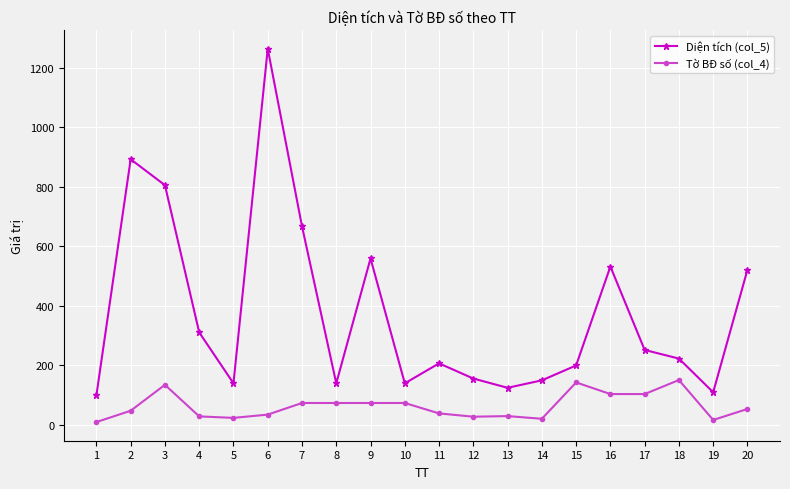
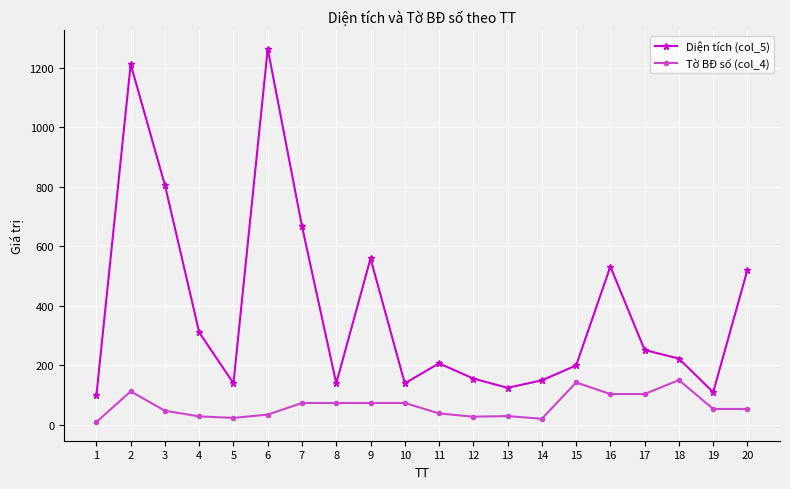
  {
    "Diện tích (col_5)": {
      "1": 100,
-     "2": 890,
+     "2": 1210,
      "3": 810,
      "4": 310,
      "5": 140,
      "6": 1260,
      "7": 670,
      "8": 140,
      "9": 560,
      "10": 140,
      "11": 210,
      "12": 160,
      "13": 130,
      "14": 150,
      "15": 200,
      "16": 530,
      "17": 250,
      "18": 220,
      "19": 110,
      "20": 520
    },
    "Tờ BĐ số (col_4)": {
      "1": 10,
-     "2": 50,
-     "3": 140,
+     "2": 110,
+     "3": 50,
      "4": 30,
      "5": 20,
      "6": 40,
      "7": 70,
      "8": 70,
      "9": 70,
      "10": 70,
      "11": 40,
      "12": 30,
      "13": 30,
      "14": 20,
      "15": 140,
      "16": 100,
      "17": 100,
      "18": 150,
-     "19": 20,
+     "19": 50,
      "20": 50
    }
  }
